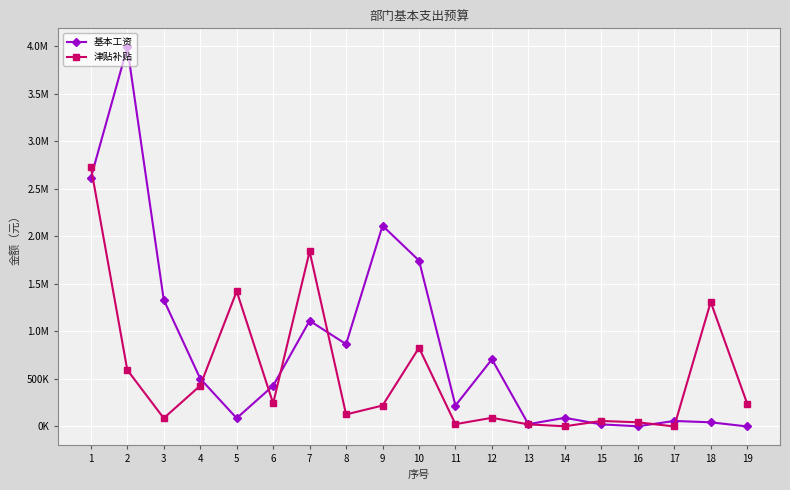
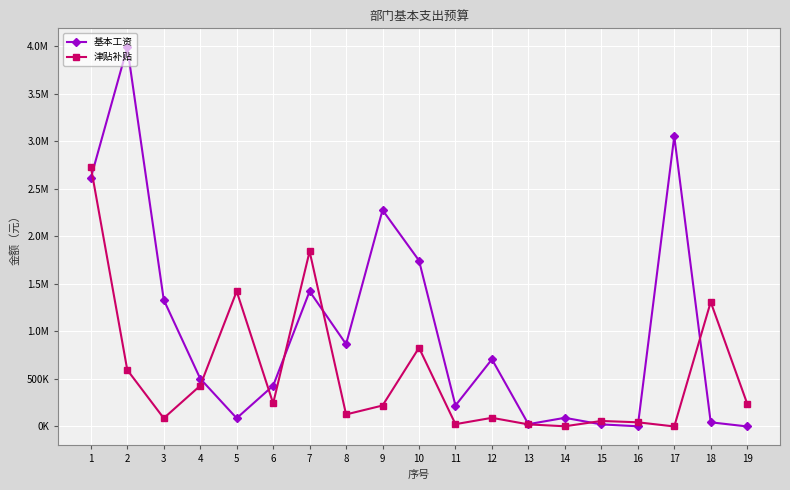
  {
    "基本工资": {
      "1": 2600000,
      "3": 1300000,
      "4": 500000,
      "5": 100000,
      "6": 400000,
-     "7": 1100000,
+     "7": 1400000,
      "8": 900000,
-     "9": 2100000,
+     "9": 2300000,
      "10": 1700000,
      "11": 200000,
      "12": 700000,
      "14": 100000,
      "15": 0,
      "16": 0,
-     "17": 100000,
+     "17": 3100000,
      "18": 0,
      "19": 0
    },
    "津贴补贴": {
      "1": 2700000,
      "2": 600000,
      "3": 100000,
      "4": 400000,
      "5": 1400000,
      "6": 200000,
      "7": 1800000,
      "8": 100000,
      "9": 200000,
      "10": 800000,
      "11": 0,
      "12": 100000,
      "14": 0,
      "15": 100000,
      "16": 0,
      "17": 0,
      "18": 1300000,
      "19": 200000
    }
  }
